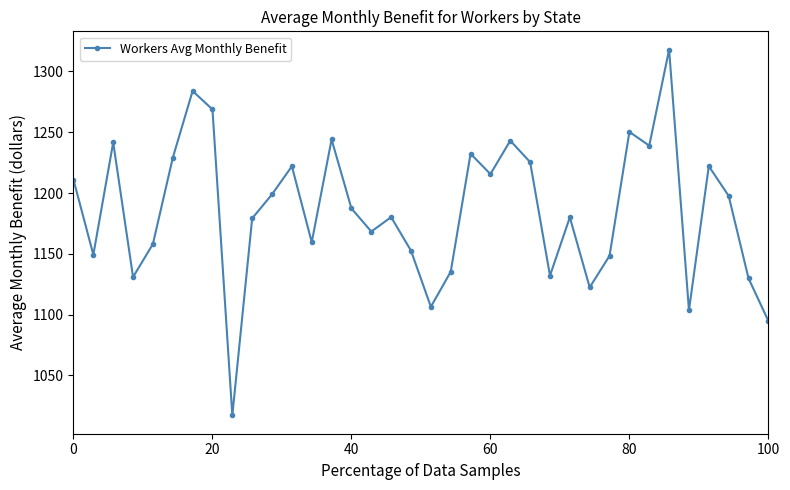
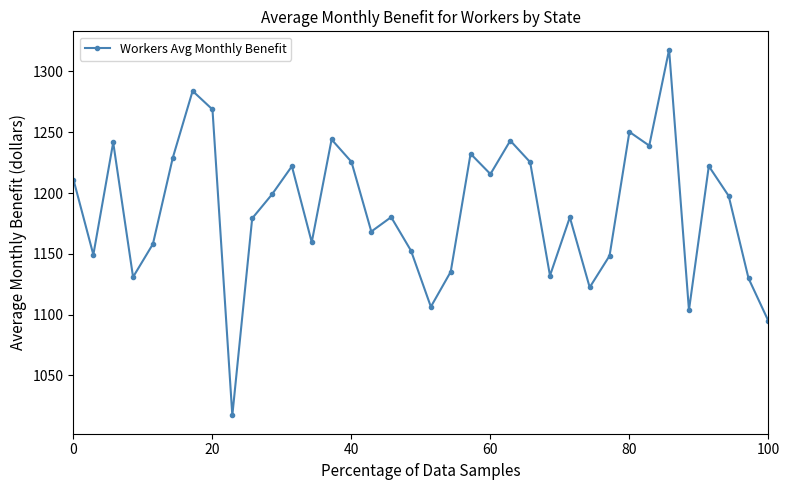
  {
    "0": 1211,
    "20": 1269,
-   "40": 1187,
+   "40": 1226,
    "60": 1216,
    "80": 1250,
    "100": 1095
  }
